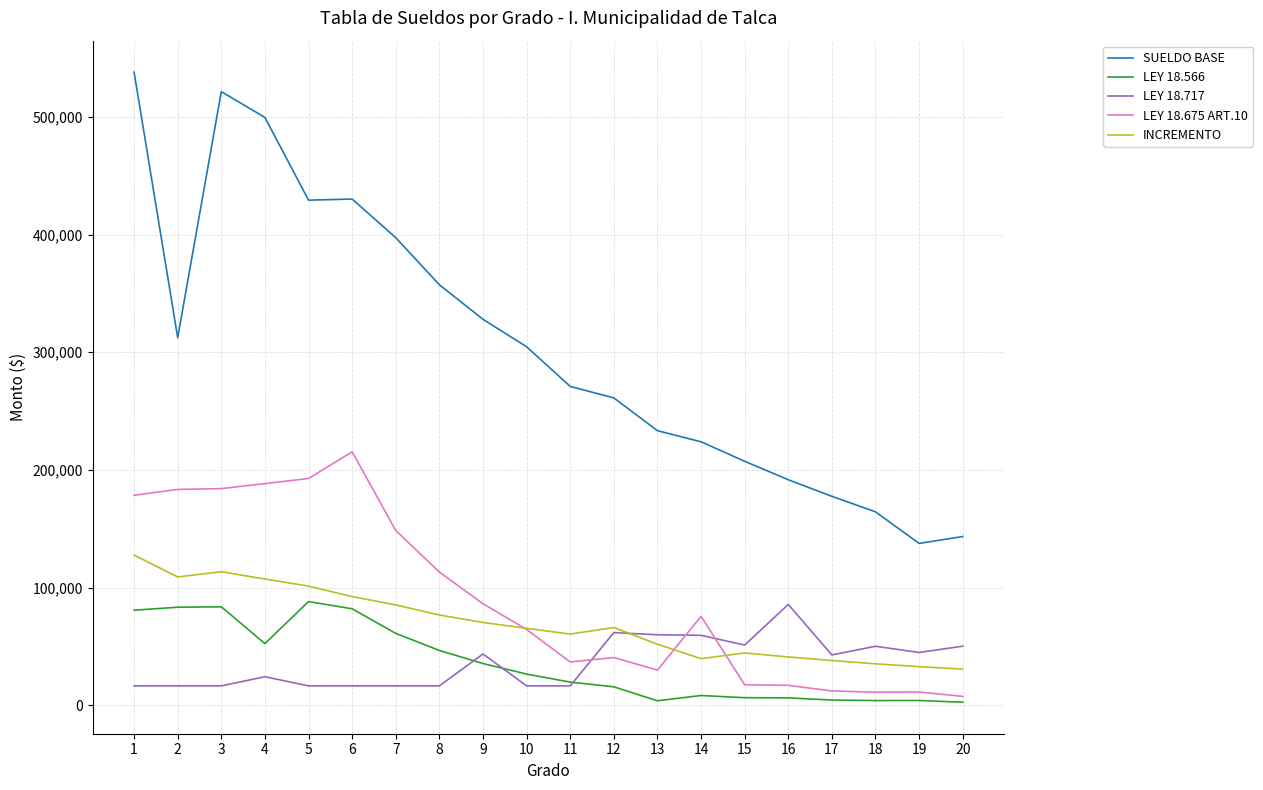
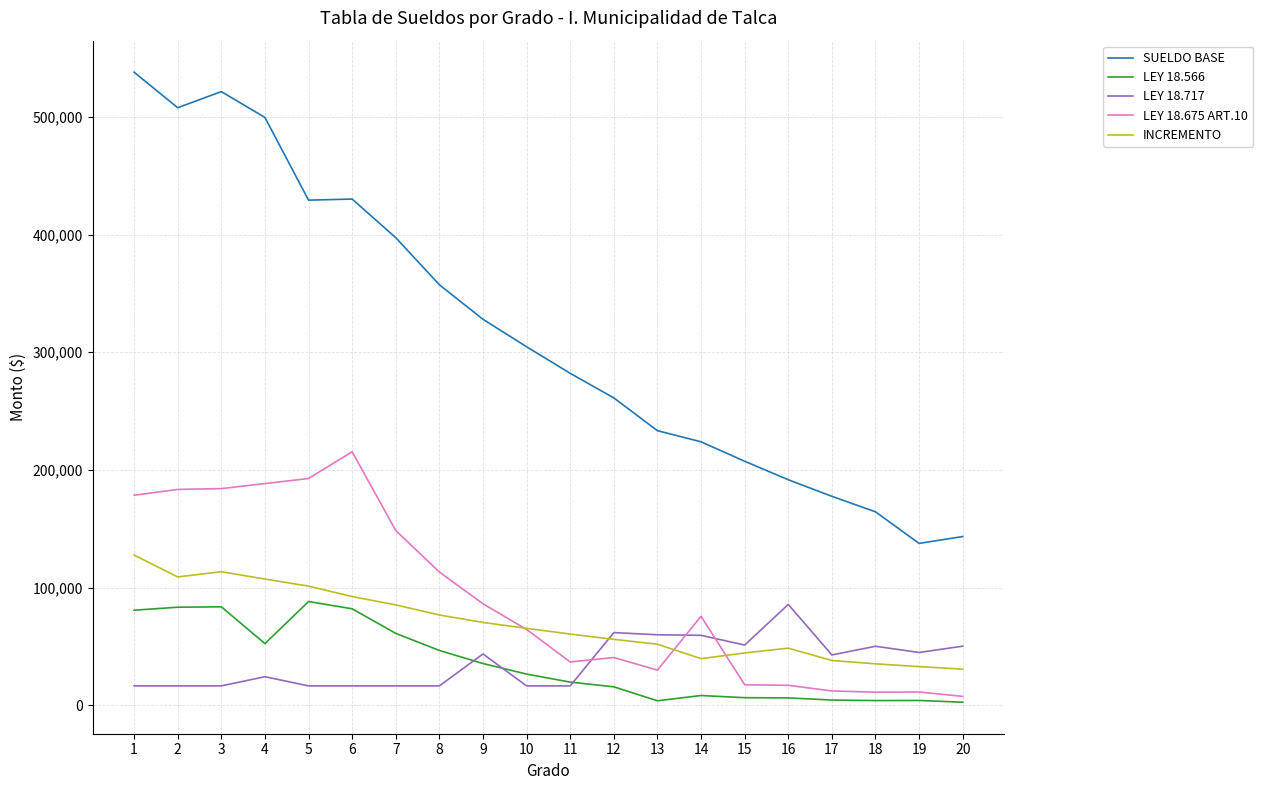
  {
    "SUELDO BASE": {
      "1": "538,000",
-     "2": "312,000",
+     "2": "508,000",
      "3": "521,000",
      "4": "499,000",
      "5": "429,000",
      "6": "430,000",
      "7": "397,000",
      "8": "357,000",
      "9": "328,000",
      "10": "305,000",
-     "11": "271,000",
+     "11": "282,000",
      "12": "261,000",
      "13": "233,000",
      "14": "224,000",
      "15": "207,000",
      "16": "192,000",
      "17": "178,000",
      "18": "164,000",
      "19": "138,000",
      "20": "143,000"
    },
    "LEY 18.566": {
      "1": "81,000",
      "2": "83,000",
      "3": "84,000",
      "4": "53,000",
      "5": "88,000",
      "6": "82,000",
      "7": "61,000",
      "8": "47,000",
      "9": "36,000",
      "10": "27,000",
      "11": "20,000",
      "12": "16,000",
      "13": "4,000",
      "14": "8,000",
      "15": "7,000",
      "16": "6,000",
      "17": "5,000",
      "18": "4,000",
      "19": "4,000",
      "20": "3,000"
    },
    "LEY 18.717": {
      "1": "17,000",
      "2": "17,000",
      "3": "17,000",
      "4": "24,000",
      "5": "17,000",
      "6": "17,000",
      "7": "17,000",
      "8": "17,000",
      "9": "44,000",
      "10": "17,000",
      "11": "17,000",
      "12": "62,000",
      "13": "60,000",
      "14": "60,000",
      "15": "51,000",
      "16": "86,000",
      "17": "43,000",
      "18": "50,000",
      "19": "45,000",
      "20": "50,000"
    },
    "LEY 18.675 ART.10": {
      "1": "179,000",
      "2": "184,000",
      "3": "184,000",
      "4": "188,000",
      "5": "193,000",
      "6": "215,000",
      "7": "149,000",
      "8": "113,000",
      "9": "86,000",
      "11": "37,000",
      "12": "41,000",
      "13": "30,000",
      "14": "76,000",
      "15": "18,000",
      "16": "17,000",
      "17": "12,000",
      "18": "11,000",
      "19": "11,000",
      "20": "8,000"
    },
    "INCREMENTO": {
      "1": "128,000",
      "2": "109,000",
      "3": "114,000",
      "4": "107,000",
      "5": "101,000",
      "6": "92,000",
      "7": "85,000",
      "8": "77,000",
      "9": "71,000",
      "11": "61,000",
-     "12": "66,000",
+     "12": "56,000",
      "13": "52,000",
      "14": "40,000",
      "15": "45,000",
-     "16": "41,000",
+     "16": "49,000",
      "17": "38,000",
      "18": "35,000",
      "19": "33,000",
      "20": "31,000"
    }
  }
